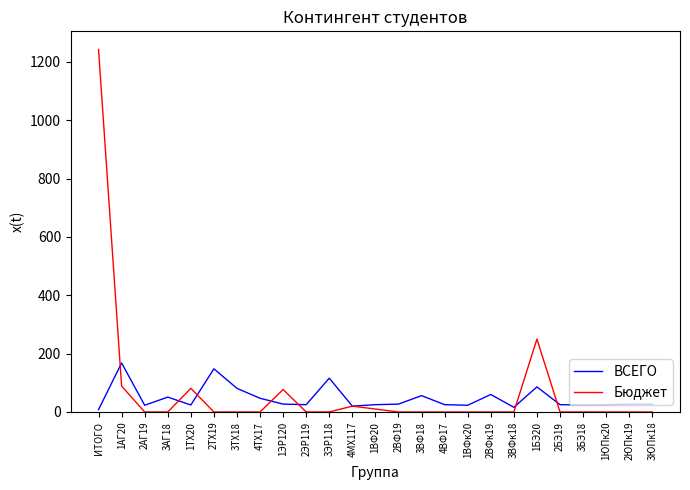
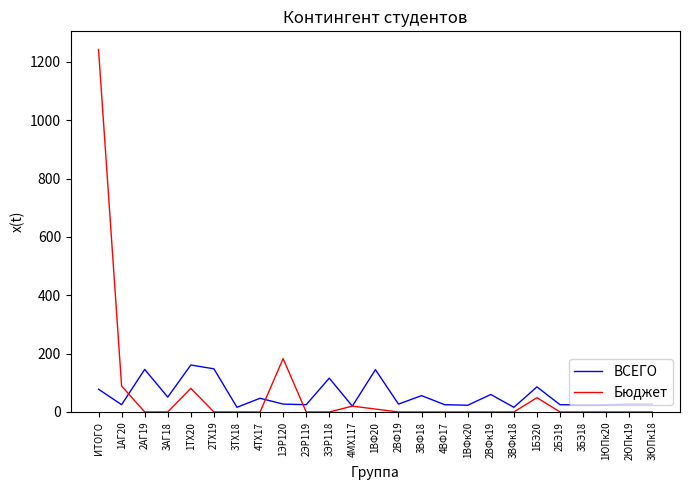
  {
    "ВСЕГО": {
-     "ИТОГО": 10,
-     "1АГ20": 170,
-     "2АГ19": 20,
+     "ИТОГО": 80,
+     "1АГ20": 30,
+     "2АГ19": 150,
      "3АГ18": 50,
-     "1ТХ20": 20,
+     "1ТХ20": 160,
      "2ТХ19": 150,
-     "3ТХ18": 80,
+     "3ТХ18": 20,
      "4ТХ17": 50,
      "1ЭР120": 30,
      "2ЭР119": 30,
      "3ЭР118": 120,
-     "1ВФ20": 30,
+     "1ВФ20": 150,
      "2ВФ19": 30,
      "3ВФ18": 60,
      "4ВФ17": 30,
      "1ВФк20": 20,
      "2ВФк19": 60,
      "3ВФк18": 20,
      "1БЭ20": 90,
      "2БЭ19": 30
    },
    "Бюджет": {
      "ИТОГО": 1240,
      "1АГ20": 90,
      "2АГ19": 0,
      "3АГ18": 0,
      "1ТХ20": 80,
      "2ТХ19": 0,
      "3ТХ18": 0,
      "4ТХ17": 0,
-     "1ЭР120": 80,
+     "1ЭР120": 180,
      "2ЭР119": 0,
      "3ЭР118": 0,
      "1ВФ20": 10,
      "2ВФ19": 0,
      "3ВФ18": 0,
      "4ВФ17": 0,
      "1ВФк20": 0,
      "2ВФк19": 0,
      "3ВФк18": 0,
-     "1БЭ20": 250,
+     "1БЭ20": 50,
      "2БЭ19": 0,
      "3БЭ18": 0,
      "1ЮПк20": 0,
      "2ЮПк19": 0,
      "3ЮПк18": 0
    }
  }
